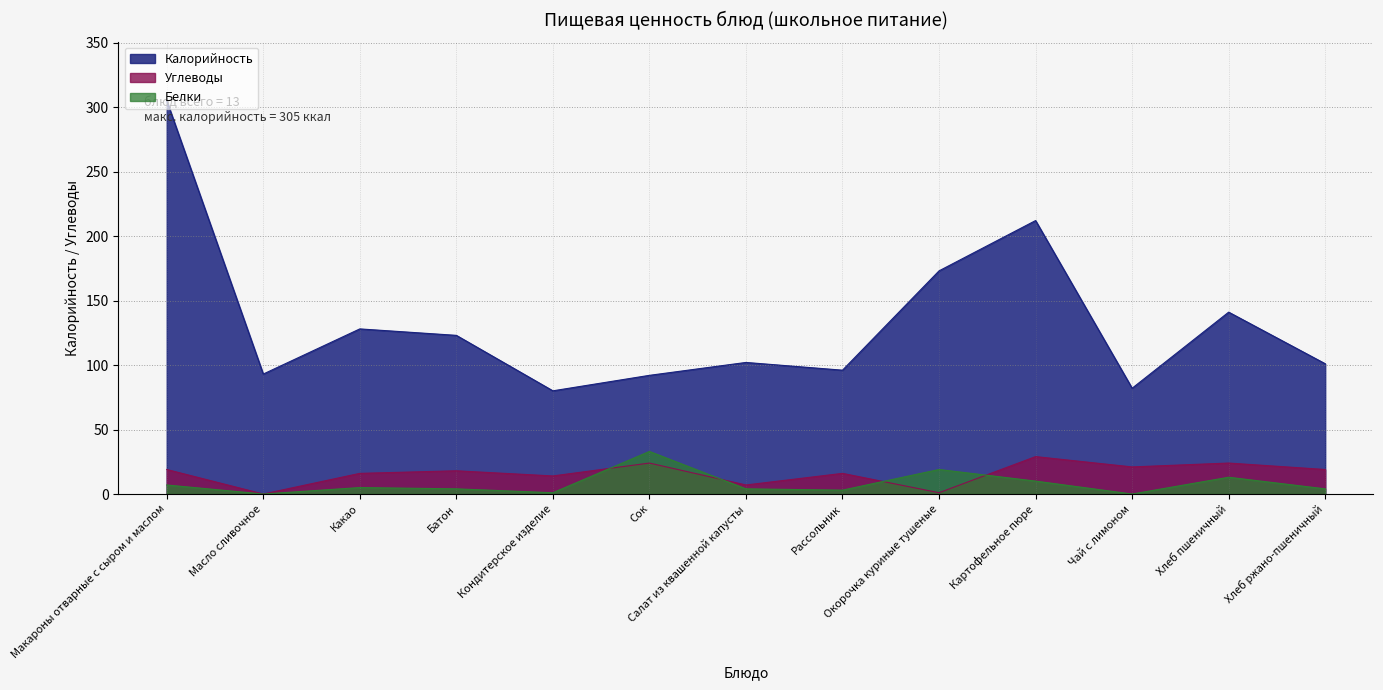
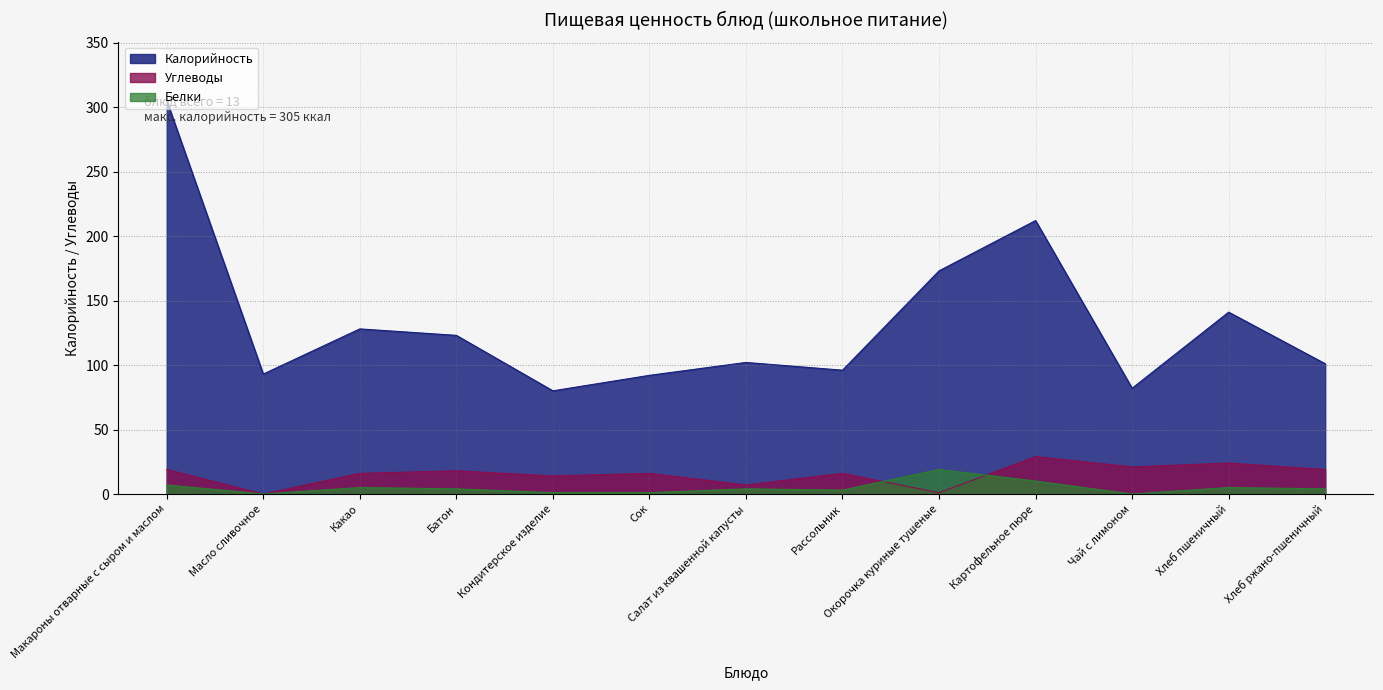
  {
    "Калорийность": {
      "Масло сливочное": 93,
      "Какао": 128,
      "Батон": 123,
      "Кондитерское изделие": 80,
      "Сок": 92,
      "Салат из квашенной капусты": 102,
      "Рассольник": 96,
      "Окорочка куриные тушеные": 173,
      "Картофельное пюре": 212,
      "Чай с лимоном": 82,
      "Хлеб пшеничный": 141,
      "Хлеб ржано-пшеничный": 101
    },
    "Углеводы": {
      "Макароны отварные с сыром и маслом": 19,
      "Какао": 16,
      "Батон": 18,
      "Кондитерское изделие": 14,
-     "Сок": 24,
+     "Сок": 16,
      "Салат из квашенной капусты": 7,
      "Рассольник": 16,
      "Окорочка куриные тушеные": 1,
      "Картофельное пюре": 29,
      "Чай с лимоном": 21,
      "Хлеб пшеничный": 24,
      "Хлеб ржано-пшеничный": 19
    },
    "Белки": {
      "Макароны отварные с сыром и маслом": 7,
      "Какао": 5,
      "Батон": 4,
      "Кондитерское изделие": 1,
-     "Сок": 33,
+     "Сок": 1,
      "Салат из квашенной капусты": 4,
      "Рассольник": 3,
      "Окорочка куриные тушеные": 19,
      "Картофельное пюре": 10,
      "Чай с лимоном": 0,
-     "Хлеб пшеничный": 13,
+     "Хлеб пшеничный": 5,
      "Хлеб ржано-пшеничный": 4
    }
  }
